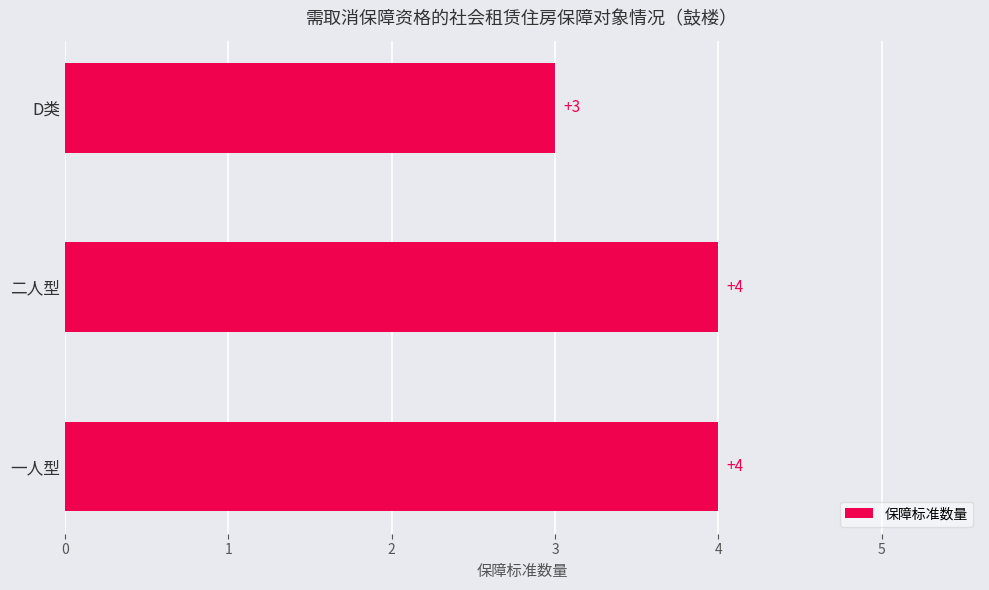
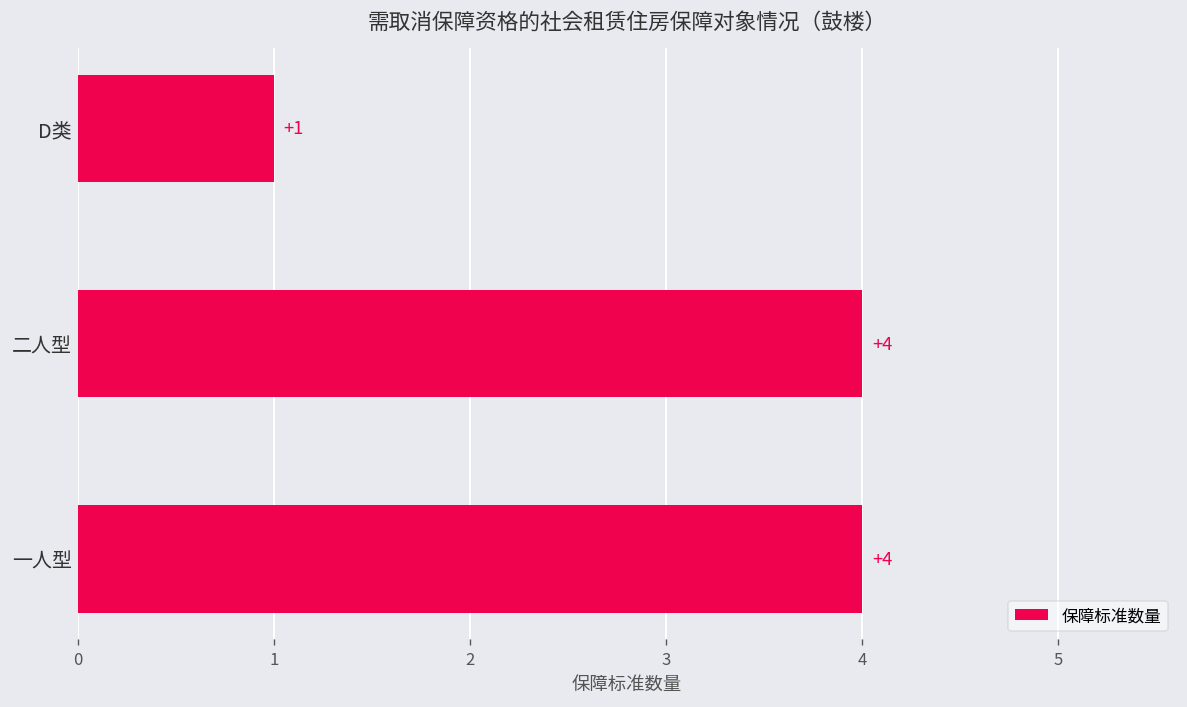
  {
-   "D类": "+3",
+   "D类": "+1",
    "二人型": "+4",
    "一人型": "+4"
  }
